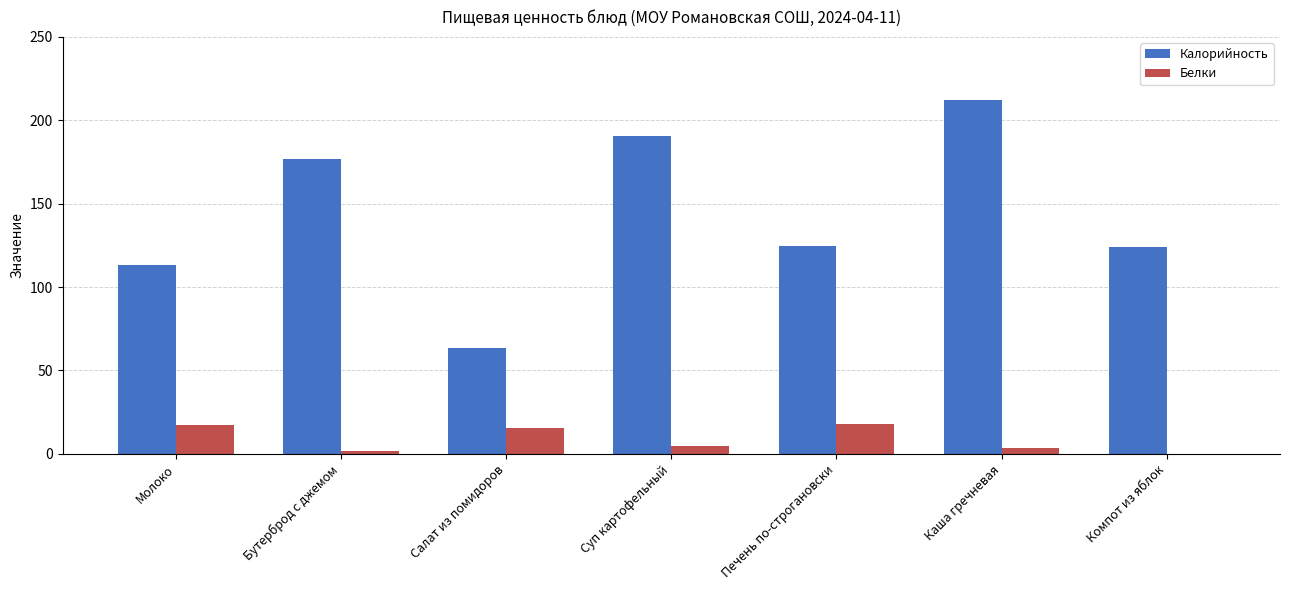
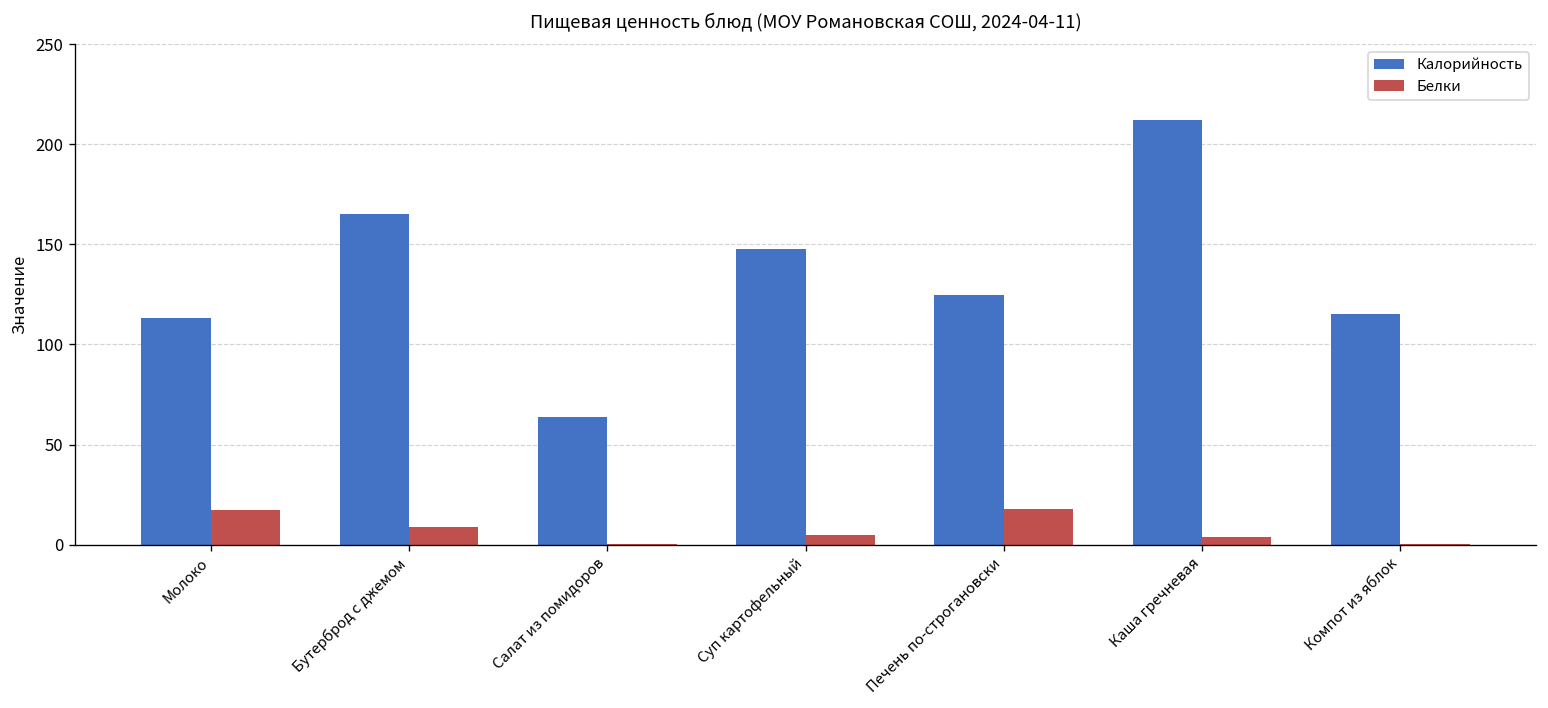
  {
    "Калорийность": {
      "Молоко": 113,
-     "Бутерброд с джемом": 177,
+     "Бутерброд с джемом": 165,
      "Салат из помидоров": 64,
-     "Суп картофельный": 190,
+     "Суп картофельный": 148,
      "Печень по-строгановски": 125,
      "Каша гречневая": 212,
-     "Компот из яблок": 124
+     "Компот из яблок": 115
    },
    "Белки": {
      "Молоко": 17,
-     "Бутерброд с джемом": 2,
-     "Салат из помидоров": 16,
+     "Бутерброд с джемом": 9,
+     "Салат из помидоров": 1,
      "Суп картофельный": 5,
      "Печень по-строгановски": 18,
      "Каша гречневая": 4
    }
  }
